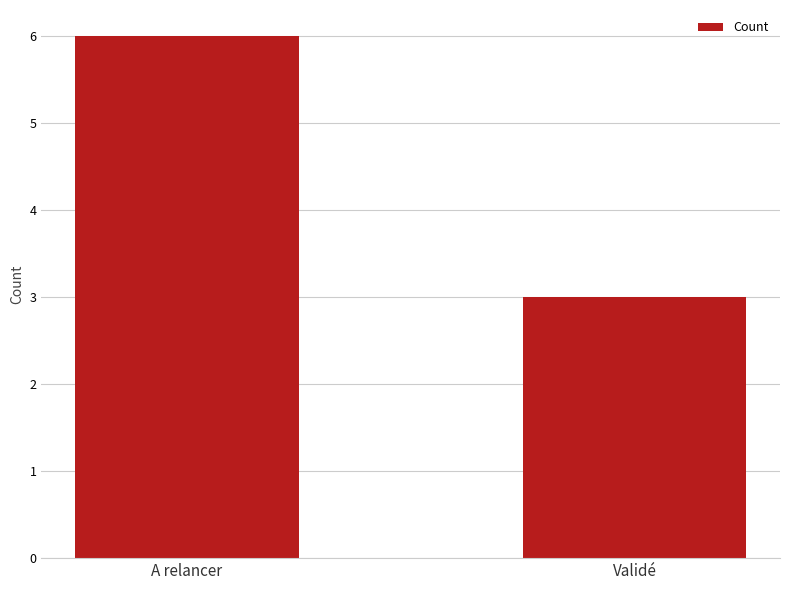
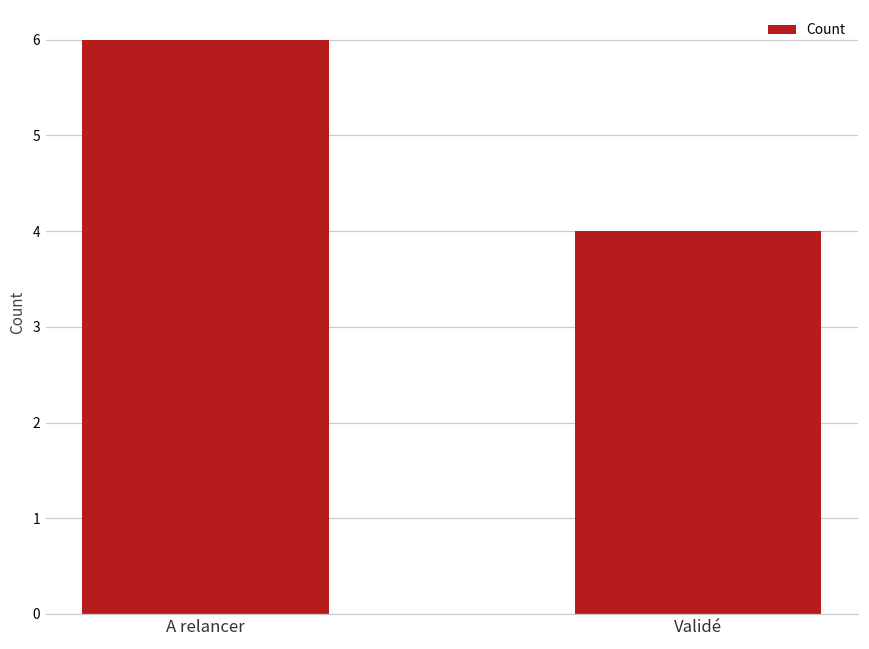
  {
    "A relancer": 6,
-   "Validé": 3
+   "Validé": 4
  }
